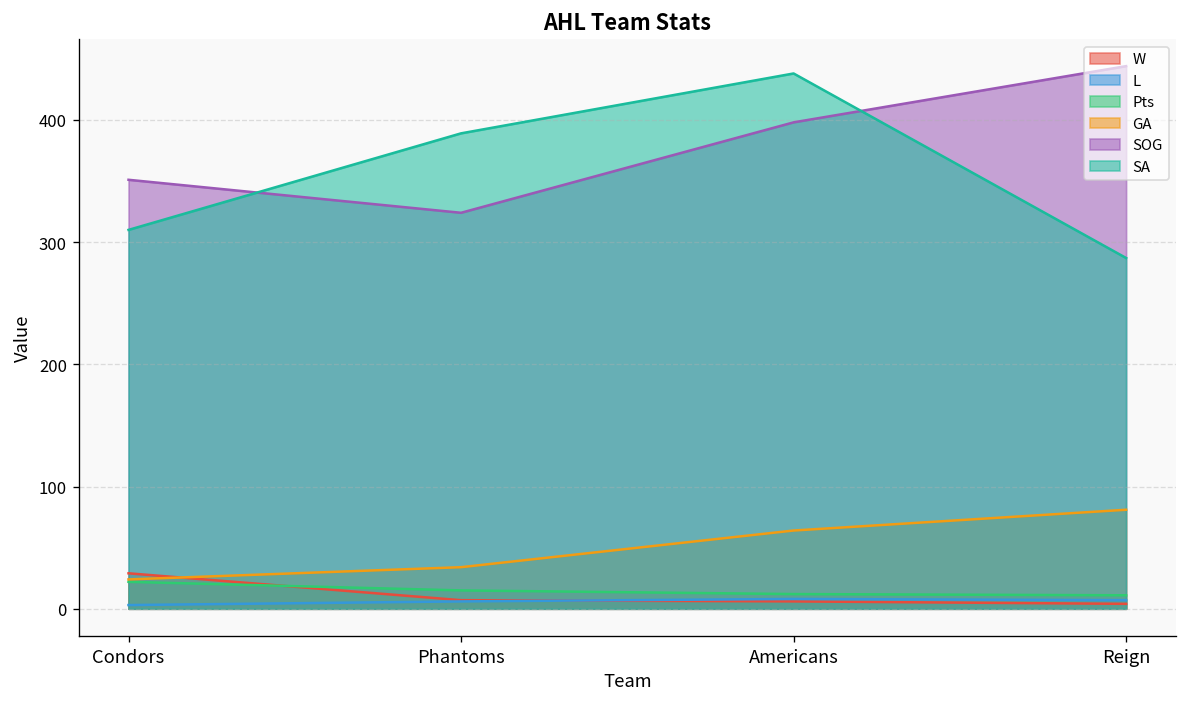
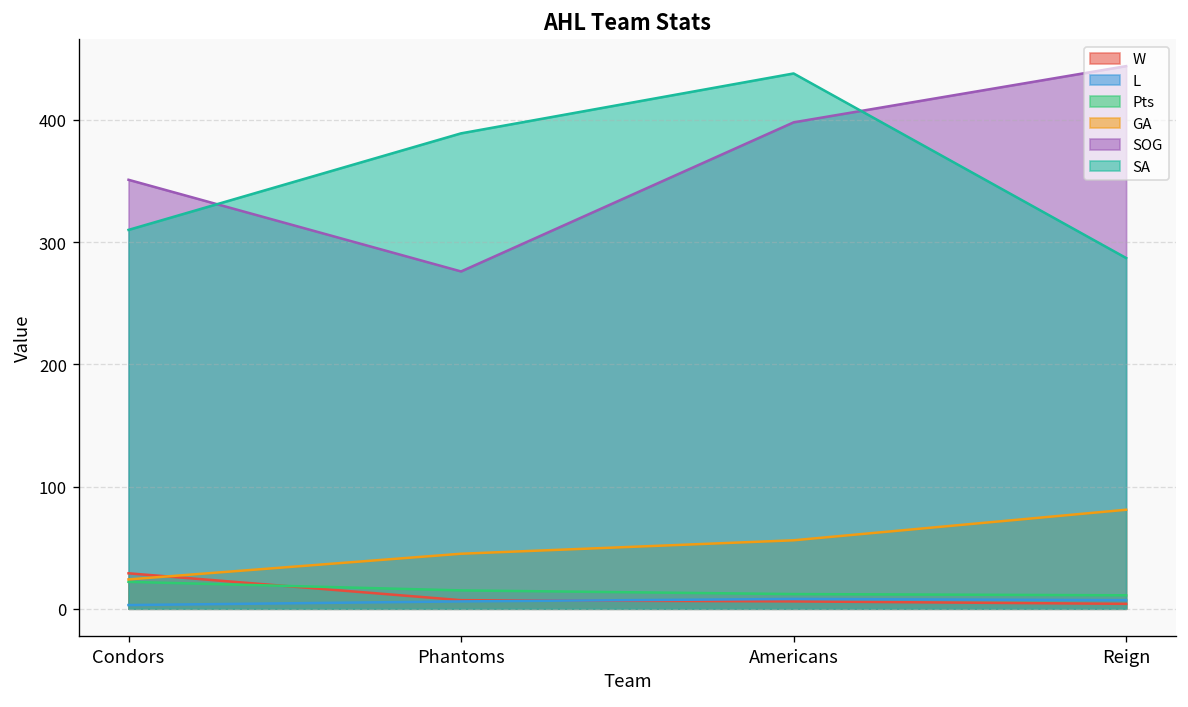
  {
    "W": {
      "Condors": 29,
      "Reign": 4
    },
    "L": {
      "Condors": 3,
      "Reign": 7
    },
    "GA": {
-     "Phantoms": 34,
-     "Americans": 64,
+     "Phantoms": 45,
+     "Americans": 56,
      "Reign": 81
    },
    "SOG": {
      "Condors": 351,
-     "Phantoms": 324,
+     "Phantoms": 276,
      "Americans": 398
    }
  }
